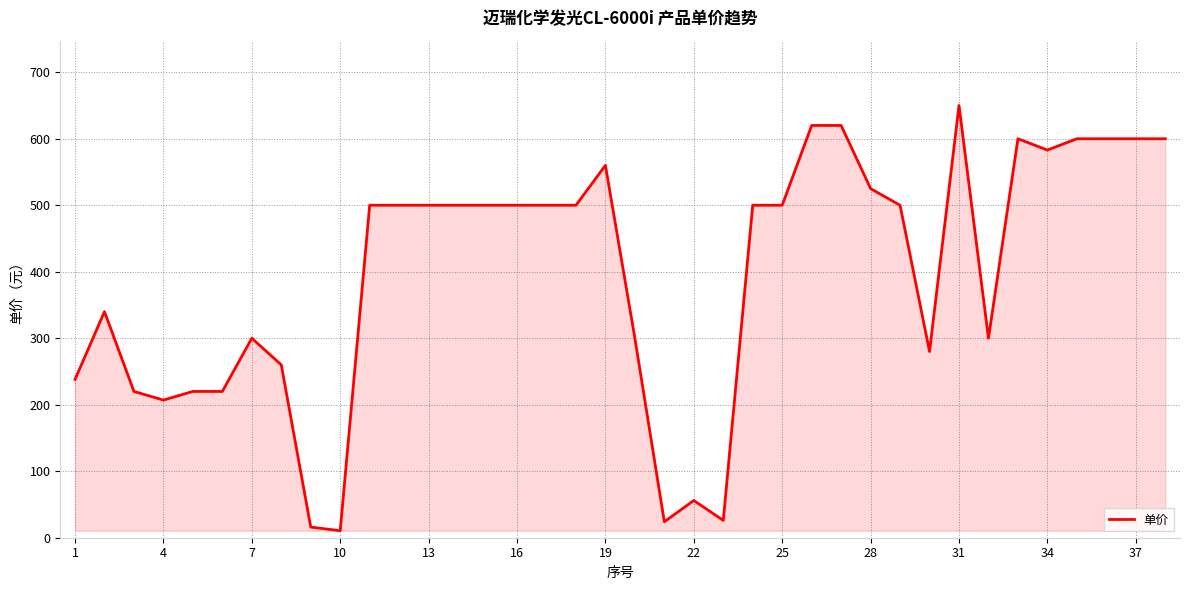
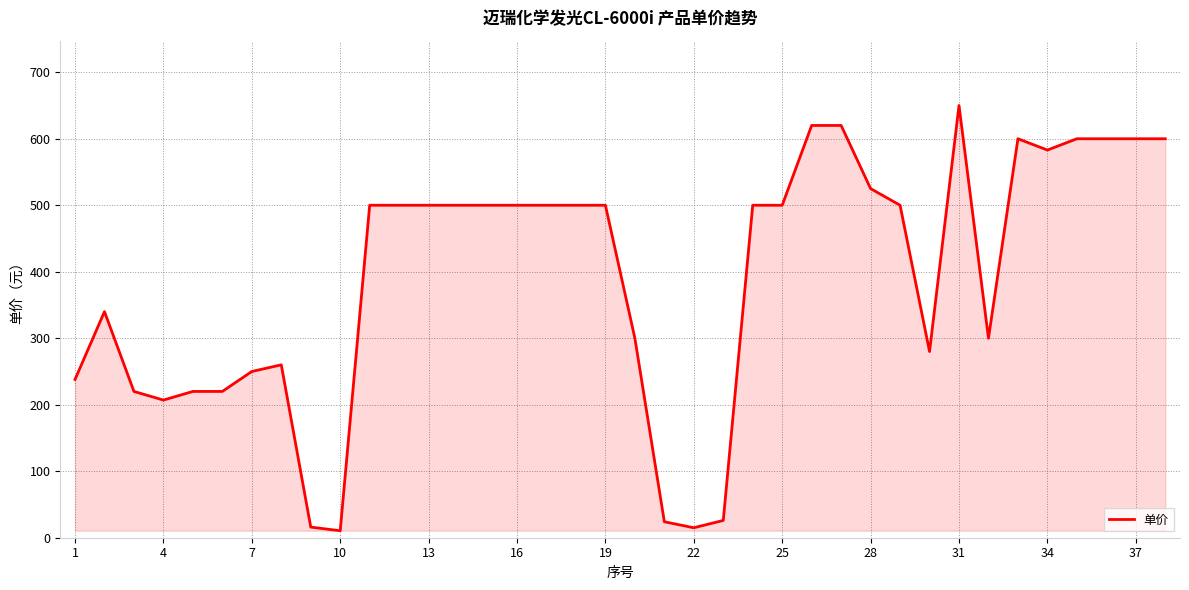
  {
    "1": 240,
    "4": 210,
-   "7": 300,
+   "7": 250,
    "10": 10,
    "13": 500,
    "16": 500,
-   "19": 560,
-   "22": 60,
+   "19": 500,
+   "22": 20,
    "25": 500,
    "28": 530,
    "31": 650,
    "34": 580,
    "37": 600
  }
